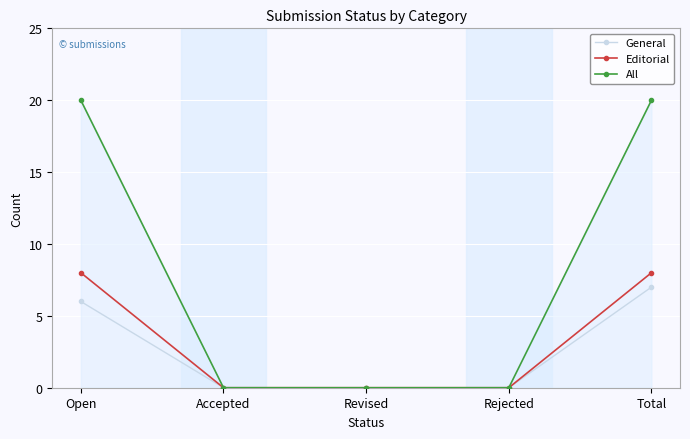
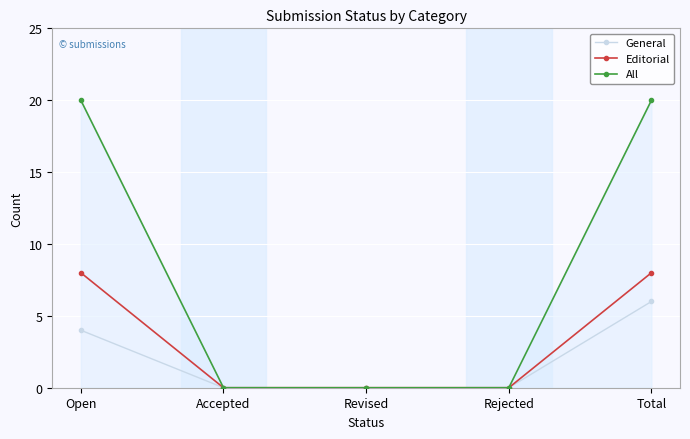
  {
    "General": {
-     "Open": 6,
-     "Total": 7
+     "Open": 4,
+     "Total": 6
    },
    "Editorial": {
      "Open": 8,
      "Total": 8
    },
    "All": {
      "Open": 20,
      "Total": 20
    }
  }
